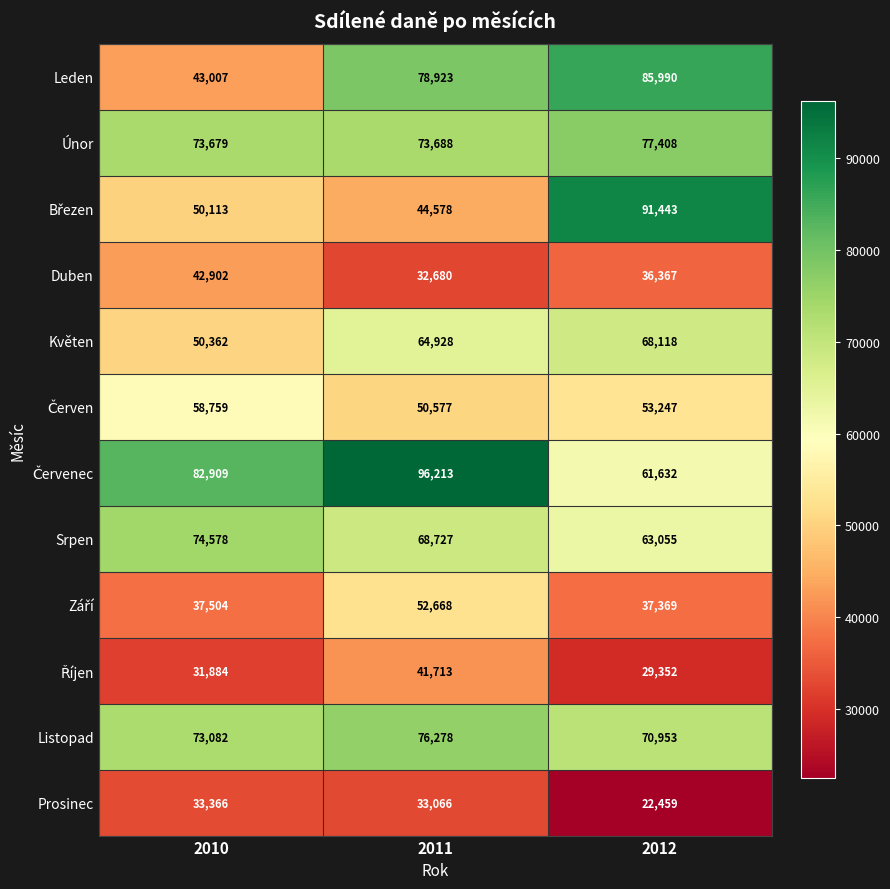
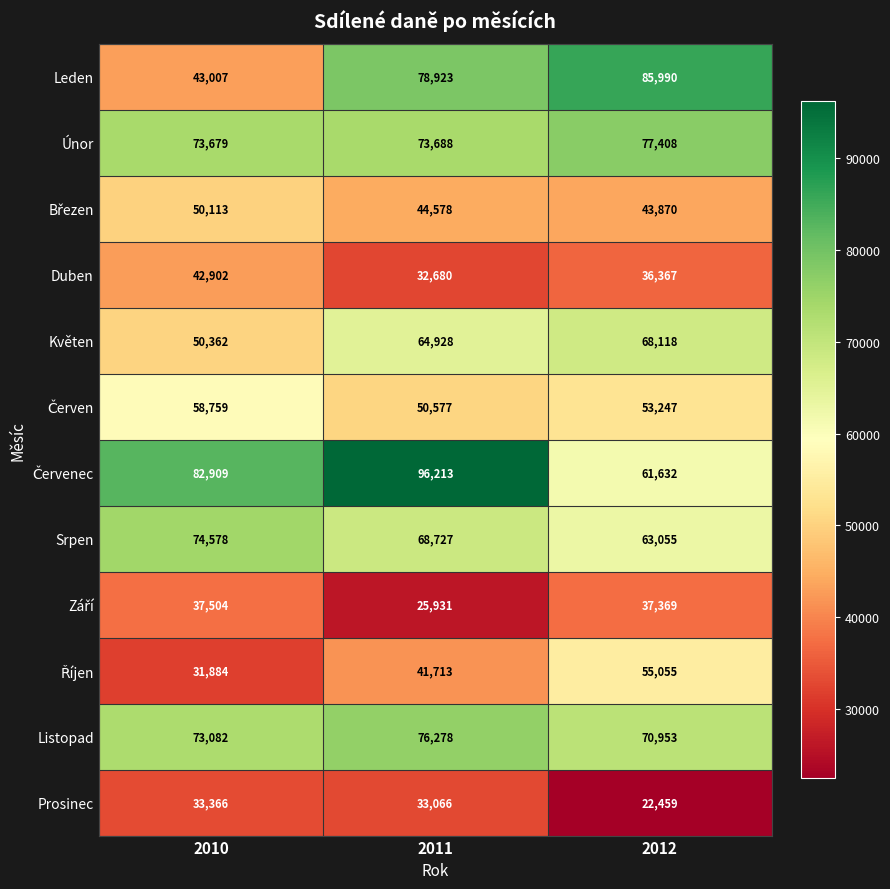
  {
    "Leden": {
      "2010": "43,007",
      "2011": "78,923",
      "2012": "85,990"
    },
    "Únor": {
      "2010": "73,679",
      "2011": "73,688",
      "2012": "77,408"
    },
    "Březen": {
      "2010": "50,113",
      "2011": "44,578",
-     "2012": "91,443"
+     "2012": "43,870"
    },
    "Duben": {
      "2010": "42,902",
      "2011": "32,680",
      "2012": "36,367"
    },
    "Květen": {
      "2010": "50,362",
      "2011": "64,928",
      "2012": "68,118"
    },
    "Červen": {
      "2010": "58,759",
      "2011": "50,577",
      "2012": "53,247"
    },
    "Červenec": {
      "2010": "82,909",
      "2011": "96,213",
      "2012": "61,632"
    },
    "Srpen": {
      "2010": "74,578",
      "2011": "68,727",
      "2012": "63,055"
    },
    "Září": {
      "2010": "37,504",
-     "2011": "52,668",
+     "2011": "25,931",
      "2012": "37,369"
    },
    "Říjen": {
      "2010": "31,884",
      "2011": "41,713",
-     "2012": "29,352"
+     "2012": "55,055"
    },
    "Listopad": {
      "2010": "73,082",
      "2011": "76,278",
      "2012": "70,953"
    },
    "Prosinec": {
      "2010": "33,366",
      "2011": "33,066",
      "2012": "22,459"
    }
  }
